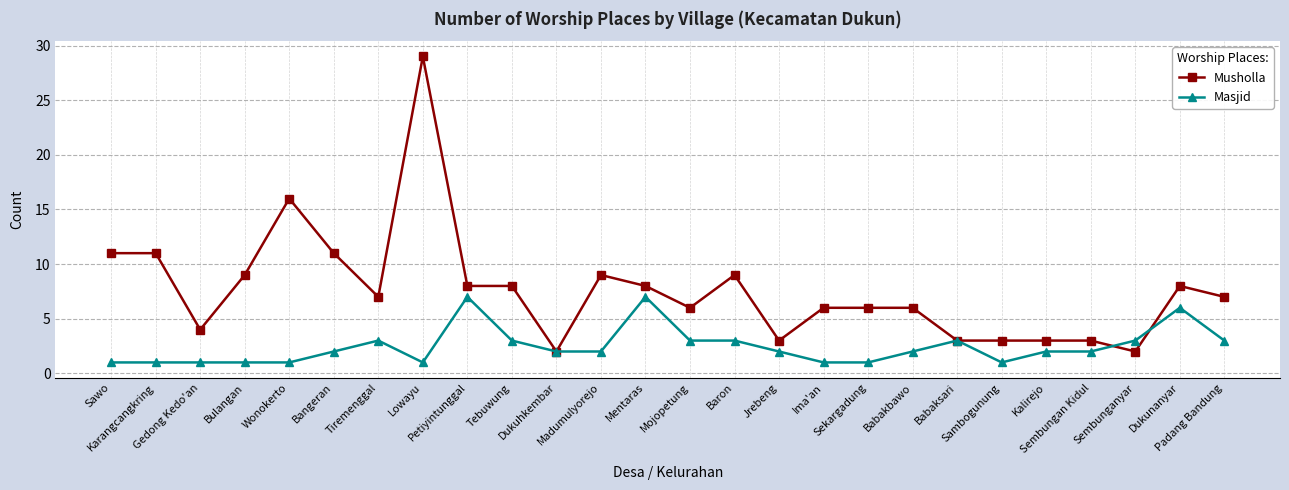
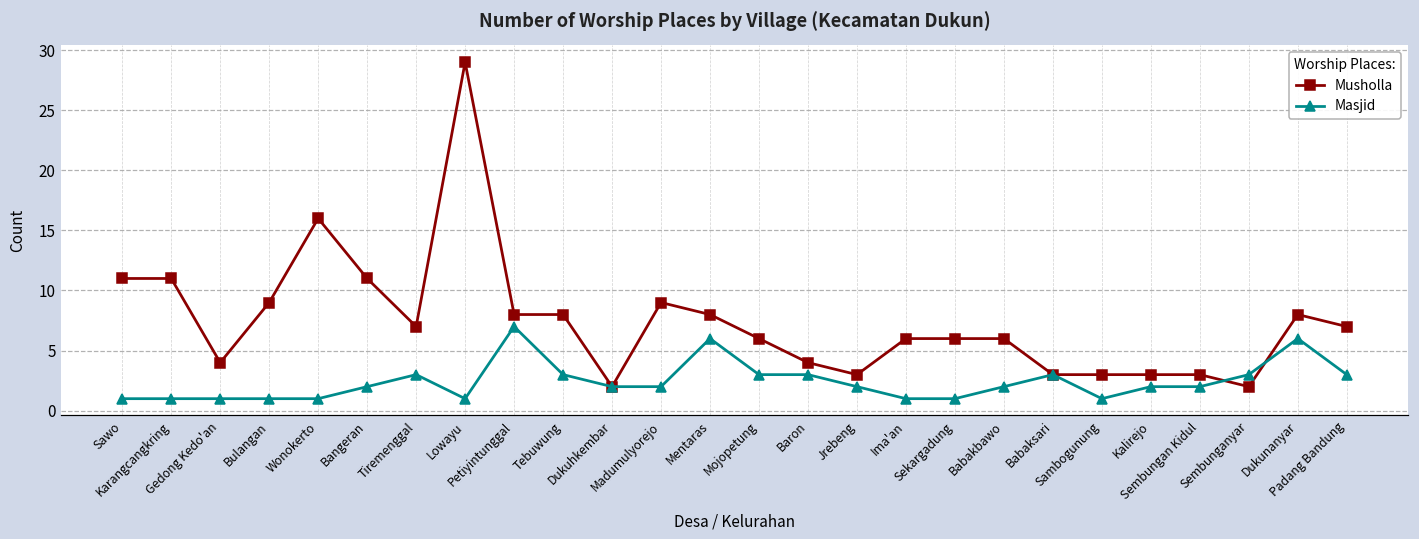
  {
    "Musholla": {
      "Sawo": 11,
      "Karangcangkring": 11,
      "Gedong Kedo'an": 4,
      "Bulangan": 9,
      "Wonokerto": 16,
      "Bangeran": 11,
      "Tiremenggal": 7,
      "Lowayu": 29,
      "Petiyintunggal": 8,
      "Tebuwung": 8,
      "Madumulyorejo": 9,
      "Mentaras": 8,
      "Mojopetung": 6,
-     "Baron": 9,
+     "Baron": 4,
      "Jrebeng": 3,
      "Ima'an": 6,
      "Sekargadung": 6,
      "Babakbawo": 6,
      "Sambogunung": 3,
      "Kalirejo": 3,
      "Sembungan Kidul": 3,
      "Sembunganyar": 2,
      "Dukunanyar": 8,
      "Padang Bandung": 7
    },
    "Masjid": {
      "Sawo": 1,
      "Karangcangkring": 1,
      "Gedong Kedo'an": 1,
      "Bulangan": 1,
      "Wonokerto": 1,
      "Bangeran": 2,
      "Tiremenggal": 3,
      "Lowayu": 1,
      "Petiyintunggal": 7,
      "Tebuwung": 3,
      "Madumulyorejo": 2,
-     "Mentaras": 7,
+     "Mentaras": 6,
      "Mojopetung": 3,
      "Baron": 3,
      "Jrebeng": 2,
      "Ima'an": 1,
      "Sekargadung": 1,
      "Babakbawo": 2,
      "Sambogunung": 1,
      "Kalirejo": 2,
      "Sembungan Kidul": 2,
      "Sembunganyar": 3,
      "Dukunanyar": 6,
      "Padang Bandung": 3
    }
  }
